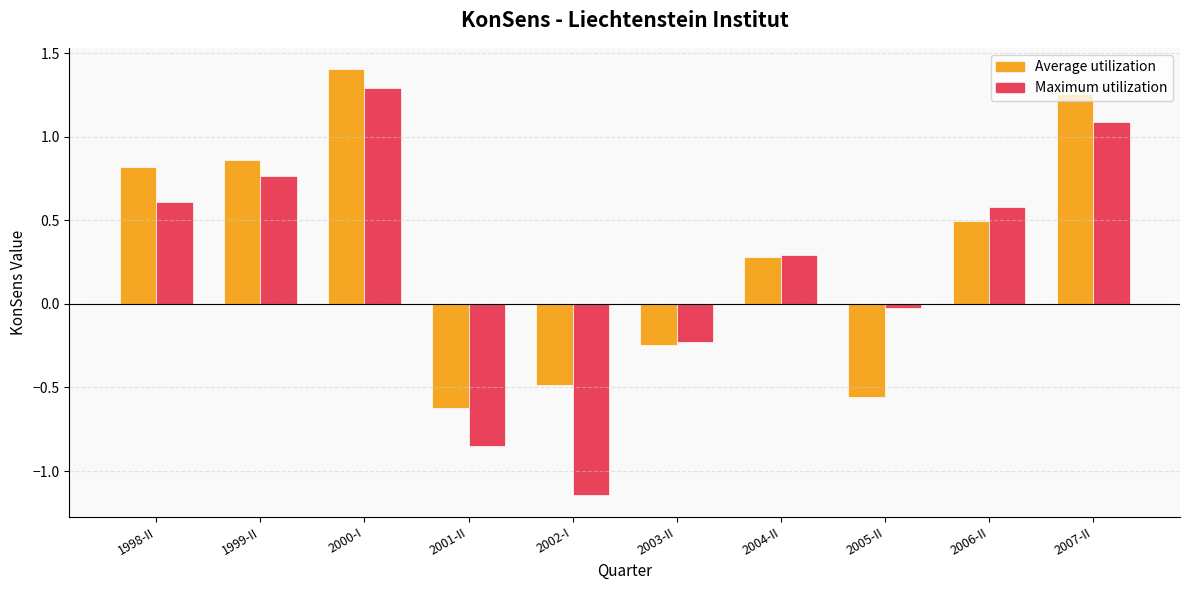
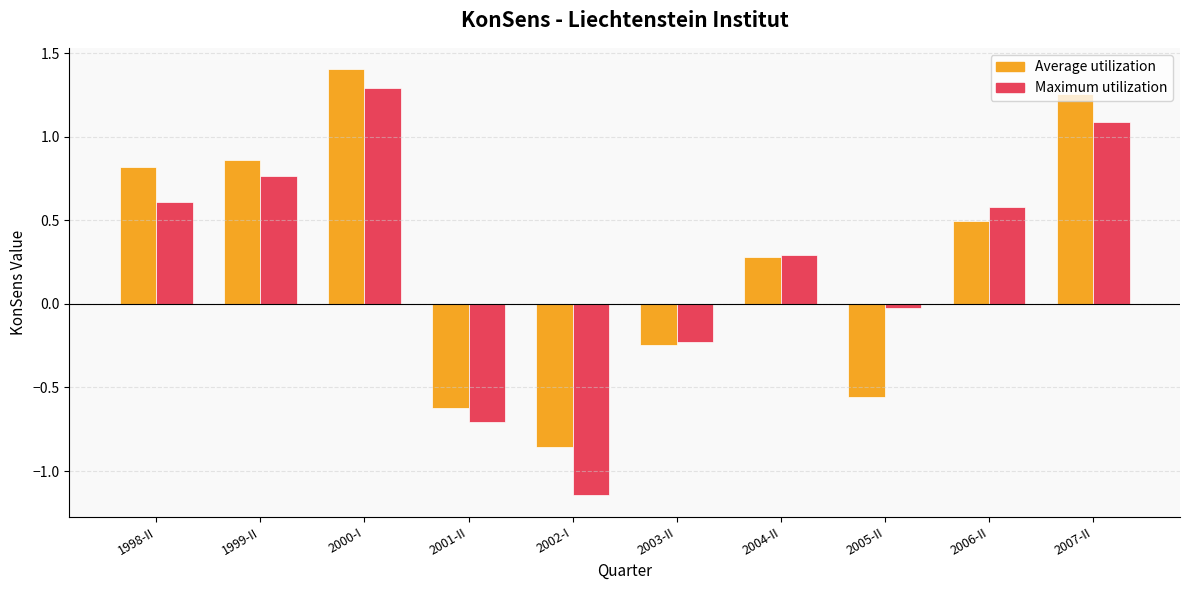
  {
    "Average utilization": {
      "1998-II": 0.82,
      "1999-II": 0.86,
      "2000-I": 1.40,
      "2001-II": -0.62,
-     "2002-I": -0.48,
+     "2002-I": -0.86,
      "2003-II": -0.25,
      "2004-II": 0.28,
      "2005-II": -0.56,
      "2006-II": 0.50
    },
    "Maximum utilization": {
      "1998-II": 0.61,
      "1999-II": 0.77,
      "2000-I": 1.29,
-     "2001-II": -0.85,
+     "2001-II": -0.71,
      "2002-I": -1.15,
      "2003-II": -0.23,
      "2004-II": 0.29,
      "2005-II": -0.03,
      "2006-II": 0.58,
      "2007-II": 1.09
    }
  }
